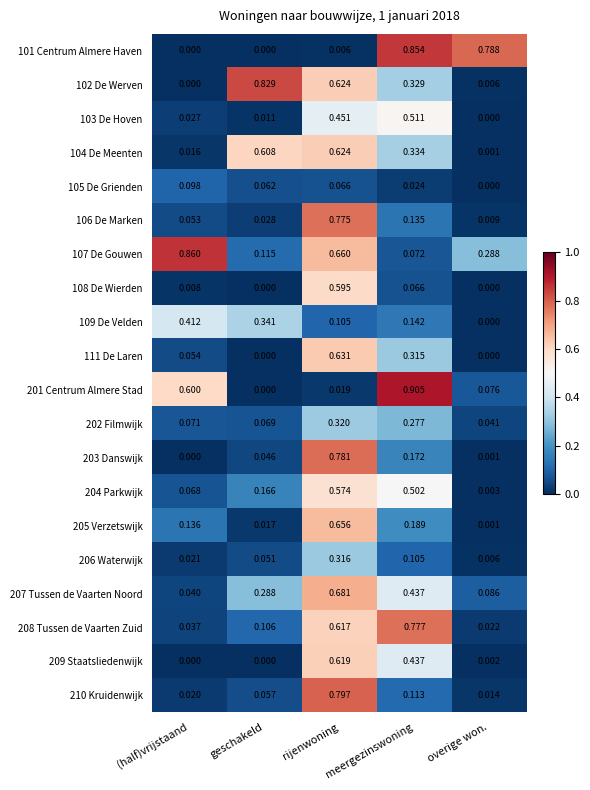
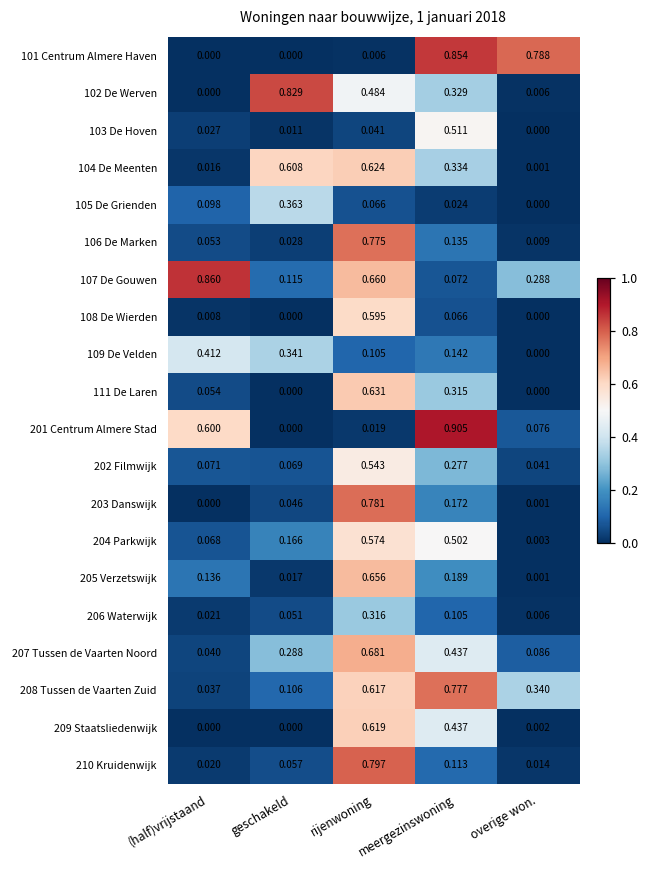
  {
    "101 Centrum Almere Haven": {
      "(half)vrijstaand": 0.000,
      "geschakeld": 0.000,
      "rijenwoning": 0.006,
      "meergezinswoning": 0.854,
      "overige won.": 0.788
    },
    "102 De Werven": {
      "(half)vrijstaand": 0.000,
      "geschakeld": 0.829,
-     "rijenwoning": 0.624,
+     "rijenwoning": 0.484,
      "meergezinswoning": 0.329,
      "overige won.": 0.006
    },
    "103 De Hoven": {
      "(half)vrijstaand": 0.027,
      "geschakeld": 0.011,
-     "rijenwoning": 0.451,
+     "rijenwoning": 0.041,
      "meergezinswoning": 0.511,
      "overige won.": 0.000
    },
    "104 De Meenten": {
      "(half)vrijstaand": 0.016,
      "geschakeld": 0.608,
      "rijenwoning": 0.624,
      "meergezinswoning": 0.334,
      "overige won.": 0.001
    },
    "105 De Grienden": {
      "(half)vrijstaand": 0.098,
-     "geschakeld": 0.062,
+     "geschakeld": 0.363,
      "rijenwoning": 0.066,
      "meergezinswoning": 0.024,
      "overige won.": 0.000
    },
    "106 De Marken": {
      "(half)vrijstaand": 0.053,
      "geschakeld": 0.028,
      "rijenwoning": 0.775,
      "meergezinswoning": 0.135,
      "overige won.": 0.009
    },
    "107 De Gouwen": {
      "(half)vrijstaand": 0.860,
      "geschakeld": 0.115,
      "rijenwoning": 0.660,
      "meergezinswoning": 0.072,
      "overige won.": 0.288
    },
    "108 De Wierden": {
      "(half)vrijstaand": 0.008,
      "geschakeld": 0.000,
      "rijenwoning": 0.595,
      "meergezinswoning": 0.066,
      "overige won.": 0.000
    },
    "109 De Velden": {
      "(half)vrijstaand": 0.412,
      "geschakeld": 0.341,
      "rijenwoning": 0.105,
      "meergezinswoning": 0.142,
      "overige won.": 0.000
    },
    "111 De Laren": {
      "(half)vrijstaand": 0.054,
      "geschakeld": 0.000,
      "rijenwoning": 0.631,
      "meergezinswoning": 0.315,
      "overige won.": 0.000
    },
    "201 Centrum Almere Stad": {
      "(half)vrijstaand": 0.600,
      "geschakeld": 0.000,
      "rijenwoning": 0.019,
      "meergezinswoning": 0.905,
      "overige won.": 0.076
    },
    "202 Filmwijk": {
      "(half)vrijstaand": 0.071,
      "geschakeld": 0.069,
-     "rijenwoning": 0.320,
+     "rijenwoning": 0.543,
      "meergezinswoning": 0.277,
      "overige won.": 0.041
    },
    "203 Danswijk": {
      "(half)vrijstaand": 0.000,
      "geschakeld": 0.046,
      "rijenwoning": 0.781,
      "meergezinswoning": 0.172,
      "overige won.": 0.001
    },
    "204 Parkwijk": {
      "(half)vrijstaand": 0.068,
      "geschakeld": 0.166,
      "rijenwoning": 0.574,
      "meergezinswoning": 0.502,
      "overige won.": 0.003
    },
    "205 Verzetswijk": {
      "(half)vrijstaand": 0.136,
      "geschakeld": 0.017,
      "rijenwoning": 0.656,
      "meergezinswoning": 0.189,
      "overige won.": 0.001
    },
    "206 Waterwijk": {
      "(half)vrijstaand": 0.021,
      "geschakeld": 0.051,
      "rijenwoning": 0.316,
      "meergezinswoning": 0.105,
      "overige won.": 0.006
    },
    "207 Tussen de Vaarten Noord": {
      "(half)vrijstaand": 0.040,
      "geschakeld": 0.288,
      "rijenwoning": 0.681,
      "meergezinswoning": 0.437,
      "overige won.": 0.086
    },
    "208 Tussen de Vaarten Zuid": {
      "(half)vrijstaand": 0.037,
      "geschakeld": 0.106,
      "rijenwoning": 0.617,
      "meergezinswoning": 0.777,
-     "overige won.": 0.022
+     "overige won.": 0.340
    },
    "209 Staatsliedenwijk": {
      "(half)vrijstaand": 0.000,
      "geschakeld": 0.000,
      "rijenwoning": 0.619,
      "meergezinswoning": 0.437,
      "overige won.": 0.002
    },
    "210 Kruidenwijk": {
      "(half)vrijstaand": 0.020,
      "geschakeld": 0.057,
      "rijenwoning": 0.797,
      "meergezinswoning": 0.113,
      "overige won.": 0.014
    }
  }
